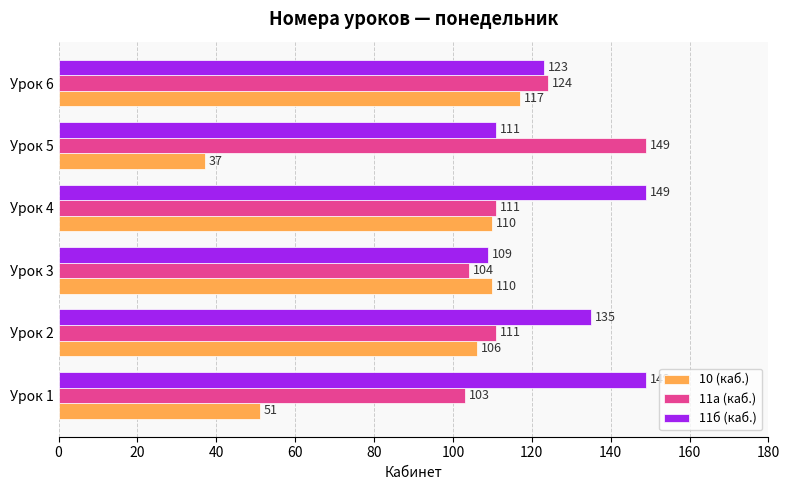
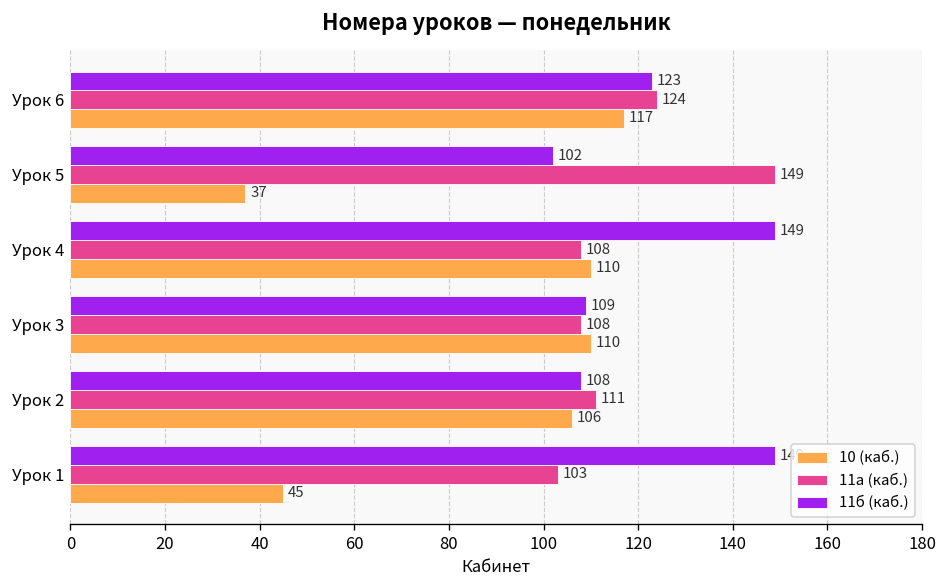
  {
    "10 (каб.)": {
      "Урок 6": 117,
      "Урок 5": 37,
      "Урок 4": 110,
      "Урок 3": 110,
      "Урок 2": 106,
-     "Урок 1": 51
+     "Урок 1": 45
    },
    "11а (каб.)": {
      "Урок 6": 124,
      "Урок 5": 149,
-     "Урок 4": 111,
-     "Урок 3": 104,
+     "Урок 4": 108,
+     "Урок 3": 108,
      "Урок 2": 111,
      "Урок 1": 103
    },
    "11б (каб.)": {
      "Урок 6": 123,
-     "Урок 5": 111,
+     "Урок 5": 102,
      "Урок 4": 149,
      "Урок 3": 109,
-     "Урок 2": 135
+     "Урок 2": 108
    }
  }
